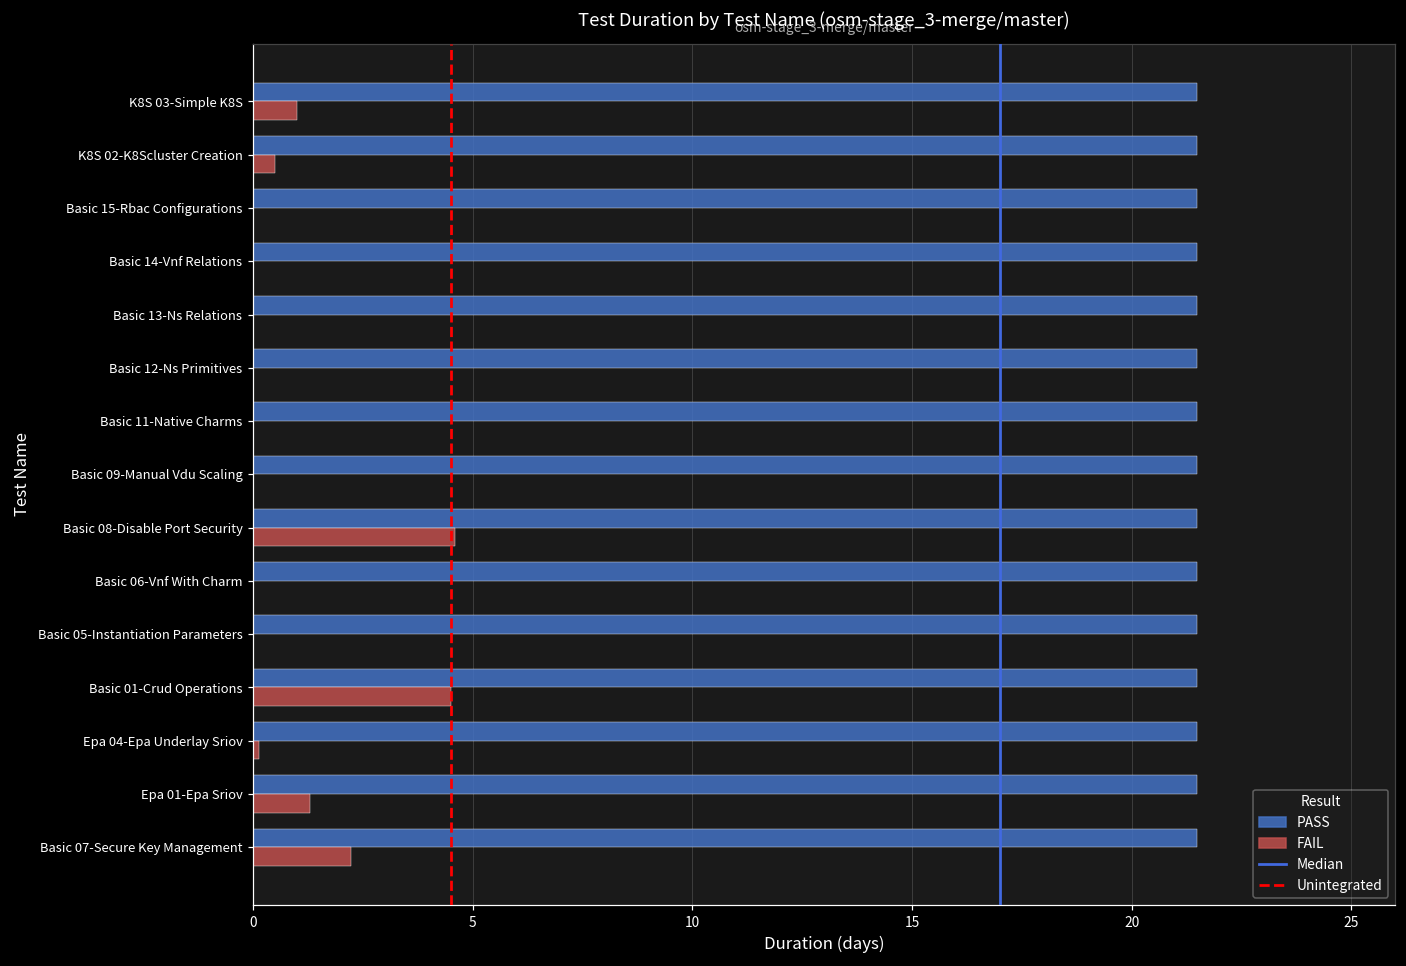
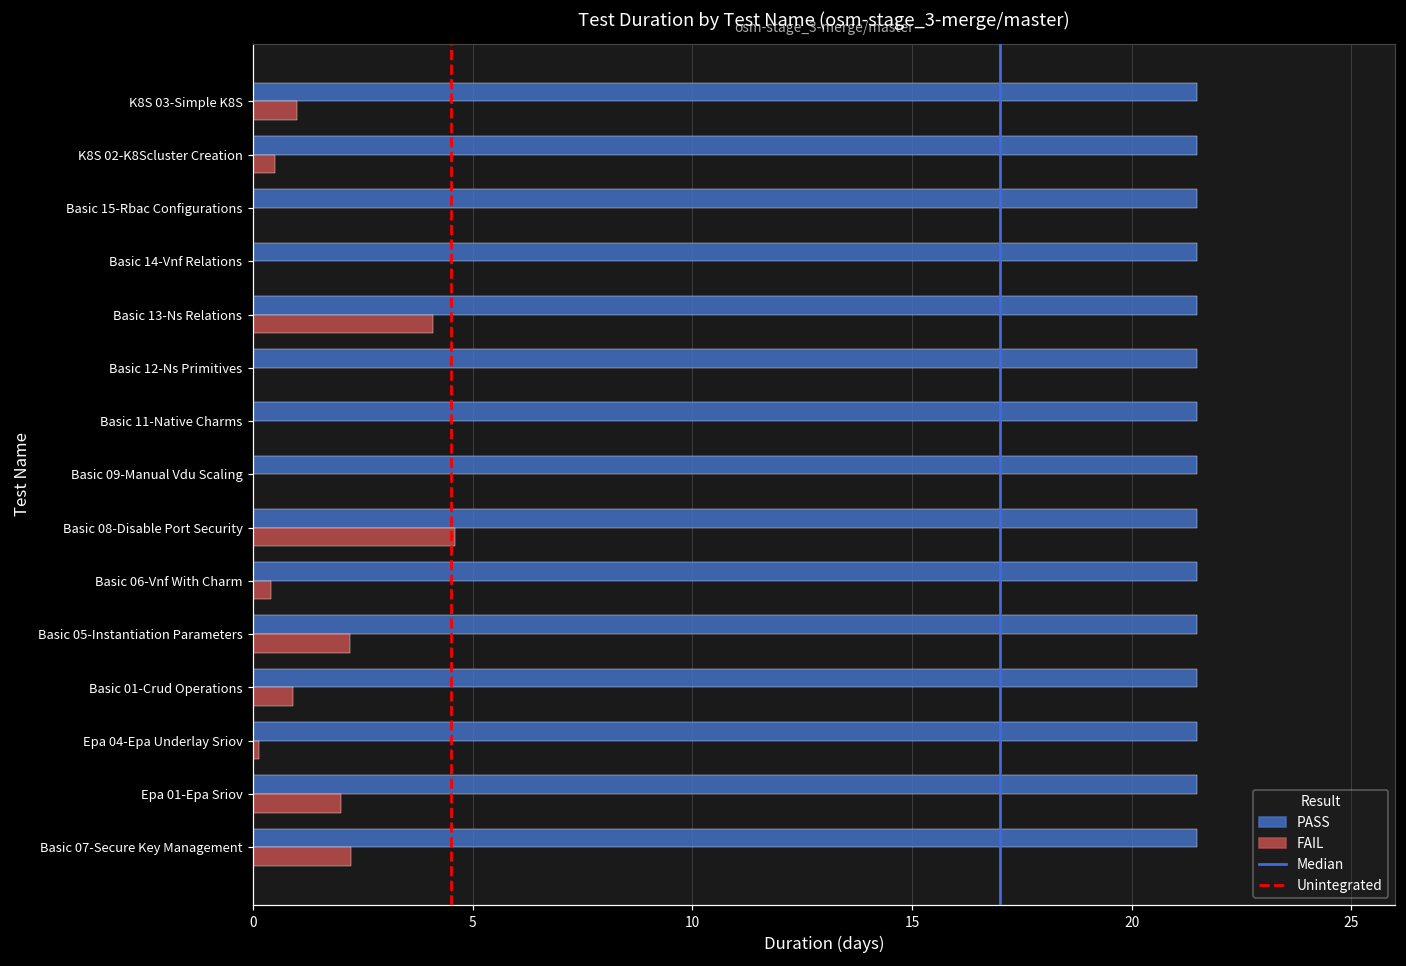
  {
    "PASS": {
      "K8S 03-Simple K8S": 21.5,
      "K8S 02-K8Scluster Creation": 21.5,
      "Basic 15-Rbac Configurations": 21.5,
      "Basic 14-Vnf Relations": 21.5,
      "Basic 13-Ns Relations": 21.5,
      "Basic 12-Ns Primitives": 21.5,
      "Basic 11-Native Charms": 21.5,
      "Basic 09-Manual Vdu Scaling": 21.5,
      "Basic 08-Disable Port Security": 21.5,
      "Basic 06-Vnf With Charm": 21.5,
      "Basic 05-Instantiation Parameters": 21.5,
      "Basic 01-Crud Operations": 21.5,
      "Epa 04-Epa Underlay Sriov": 21.5,
      "Epa 01-Epa Sriov": 21.5,
      "Basic 07-Secure Key Management": 21.5
    },
    "FAIL": {
      "K8S 03-Simple K8S": 1.0,
      "K8S 02-K8Scluster Creation": 0.5,
      "Basic 15-Rbac Configurations": 0.0,
      "Basic 14-Vnf Relations": 0.0,
-     "Basic 13-Ns Relations": 0.0,
+     "Basic 13-Ns Relations": 4.1,
      "Basic 12-Ns Primitives": 0.0,
      "Basic 11-Native Charms": 0.0,
      "Basic 09-Manual Vdu Scaling": 0.0,
      "Basic 08-Disable Port Security": 4.6,
-     "Basic 06-Vnf With Charm": 0.0,
-     "Basic 05-Instantiation Parameters": 0.0,
-     "Basic 01-Crud Operations": 4.5,
+     "Basic 06-Vnf With Charm": 0.4,
+     "Basic 05-Instantiation Parameters": 2.2,
+     "Basic 01-Crud Operations": 0.9,
      "Epa 04-Epa Underlay Sriov": 0.1,
-     "Epa 01-Epa Sriov": 1.3,
+     "Epa 01-Epa Sriov": 2.0,
      "Basic 07-Secure Key Management": 2.2
    }
  }
